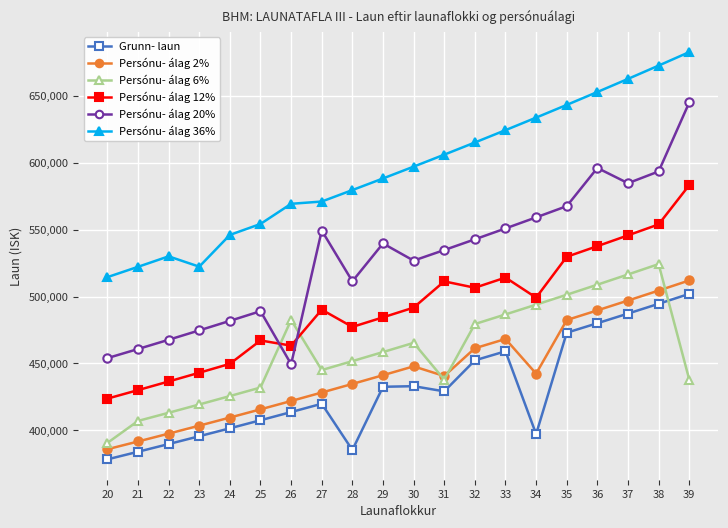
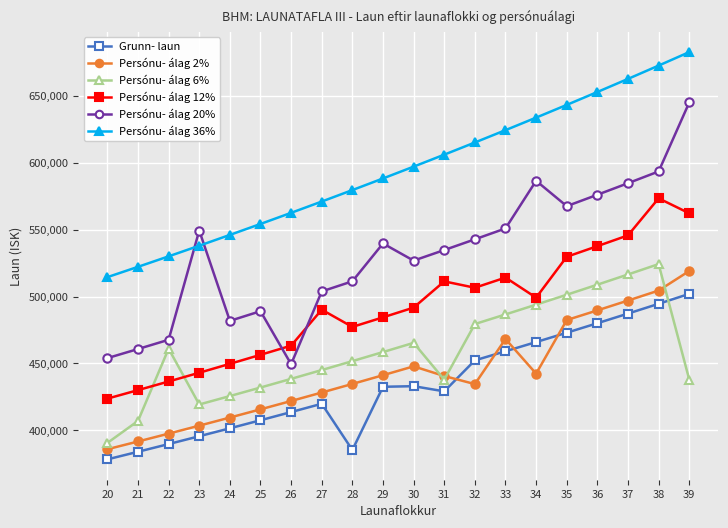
  {
    "Grunn- laun": {
      "20": "378,000",
      "21": "384,000",
      "22": "390,000",
      "23": "396,000",
      "24": "402,000",
      "25": "408,000",
      "26": "414,000",
      "27": "420,000",
      "28": "385,000",
      "29": "433,000",
      "30": "433,000",
      "31": "429,000",
      "32": "452,000",
      "33": "459,000",
-     "34": "397,000",
+     "34": "466,000",
      "35": "473,000",
      "36": "480,000",
      "37": "487,000",
      "38": "495,000",
      "39": "502,000"
    },
    "Persónu- álag 2%": {
      "20": "386,000",
      "21": "392,000",
      "22": "398,000",
      "23": "404,000",
      "24": "410,000",
      "25": "416,000",
      "26": "422,000",
      "27": "428,000",
      "28": "435,000",
      "29": "441,000",
      "30": "448,000",
      "31": "441,000",
-     "32": "461,000",
+     "32": "435,000",
      "33": "468,000",
      "34": "442,000",
      "35": "482,000",
      "36": "490,000",
      "37": "497,000",
      "38": "505,000",
-     "39": "512,000"
+     "39": "519,000"
    },
    "Persónu- álag 6%": {
      "20": "391,000",
      "21": "407,000",
-     "22": "413,000",
+     "22": "461,000",
      "23": "419,000",
      "24": "426,000",
      "25": "432,000",
-     "26": "483,000",
+     "26": "439,000",
      "27": "445,000",
      "28": "452,000",
      "29": "459,000",
      "30": "465,000",
      "31": "438,000",
      "32": "479,000",
      "33": "487,000",
      "34": "494,000",
      "35": "501,000",
      "36": "509,000",
      "37": "517,000",
      "38": "524,000",
      "39": "438,000"
    },
    "Persónu- álag 12%": {
      "20": "424,000",
      "21": "430,000",
      "22": "437,000",
      "23": "443,000",
      "24": "450,000",
-     "25": "467,000",
+     "25": "456,000",
      "26": "463,000",
      "27": "490,000",
      "28": "477,000",
      "29": "485,000",
      "30": "492,000",
      "31": "511,000",
      "32": "507,000",
      "33": "514,000",
      "34": "499,000",
      "35": "530,000",
      "36": "538,000",
      "37": "546,000",
-     "38": "554,000",
-     "39": "583,000"
+     "38": "573,000",
+     "39": "562,000"
    },
    "Persónu- álag 20%": {
      "20": "454,000",
      "21": "461,000",
      "22": "468,000",
-     "23": "475,000",
+     "23": "549,000",
      "24": "482,000",
      "25": "489,000",
      "26": "449,000",
-     "27": "549,000",
+     "27": "504,000",
      "28": "511,000",
      "29": "540,000",
      "30": "527,000",
      "31": "535,000",
      "32": "543,000",
      "33": "551,000",
-     "34": "559,000",
+     "34": "587,000",
      "35": "568,000",
-     "36": "596,000",
+     "36": "576,000",
      "37": "585,000",
      "38": "594,000",
      "39": "645,000"
    },
    "Persónu- álag 36%": {
      "20": "515,000",
      "21": "522,000",
      "22": "530,000",
-     "23": "522,000",
+     "23": "538,000",
      "24": "546,000",
      "25": "554,000",
-     "26": "569,000",
+     "26": "563,000",
      "27": "571,000",
      "28": "580,000",
      "29": "588,000",
      "30": "597,000",
      "31": "606,000",
      "32": "615,000",
      "33": "624,000",
      "34": "634,000",
      "35": "643,000",
      "36": "653,000",
      "37": "663,000",
      "38": "673,000",
      "39": "683,000"
    }
  }
